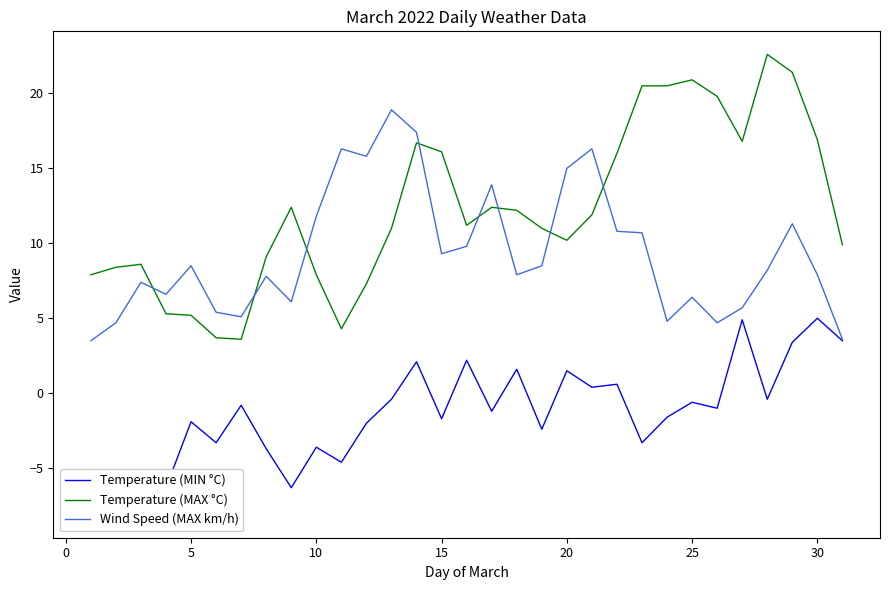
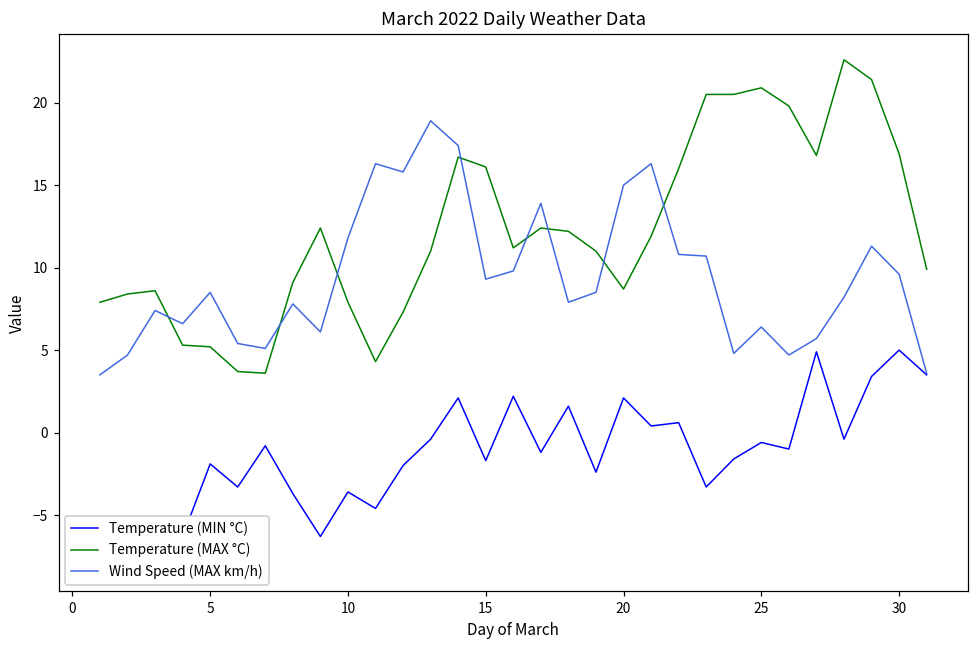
  {
    "Temperature (MIN °C)": {
      "5": -1.9,
      "10": -3.6,
      "15": -1.7,
-     "20": 1.5,
+     "20": 2.1,
      "25": -0.6,
      "30": 5.0
    },
    "Temperature (MAX °C)": {
      "5": 5.2,
      "10": 7.9,
      "15": 16.1,
-     "20": 10.2,
+     "20": 8.7,
      "25": 20.9,
      "30": 16.9
    },
    "Wind Speed (MAX km/h)": {
      "5": 8.5,
      "10": 11.8,
      "15": 9.3,
      "20": 15.0,
      "25": 6.4,
-     "30": 7.9
+     "30": 9.6
    }
  }
